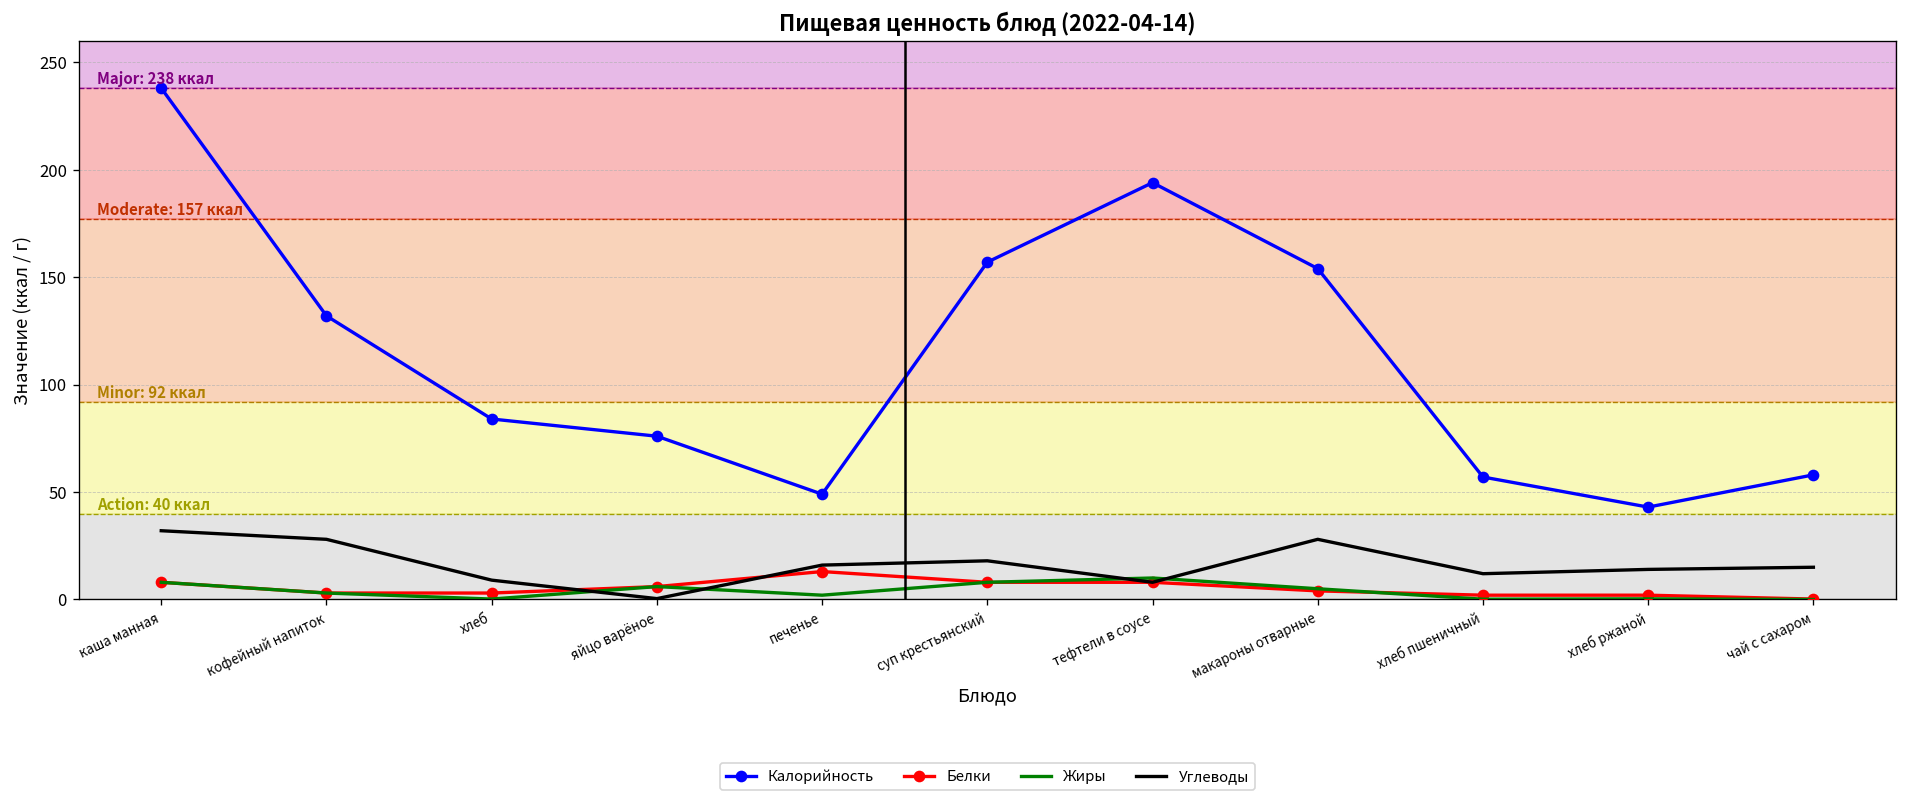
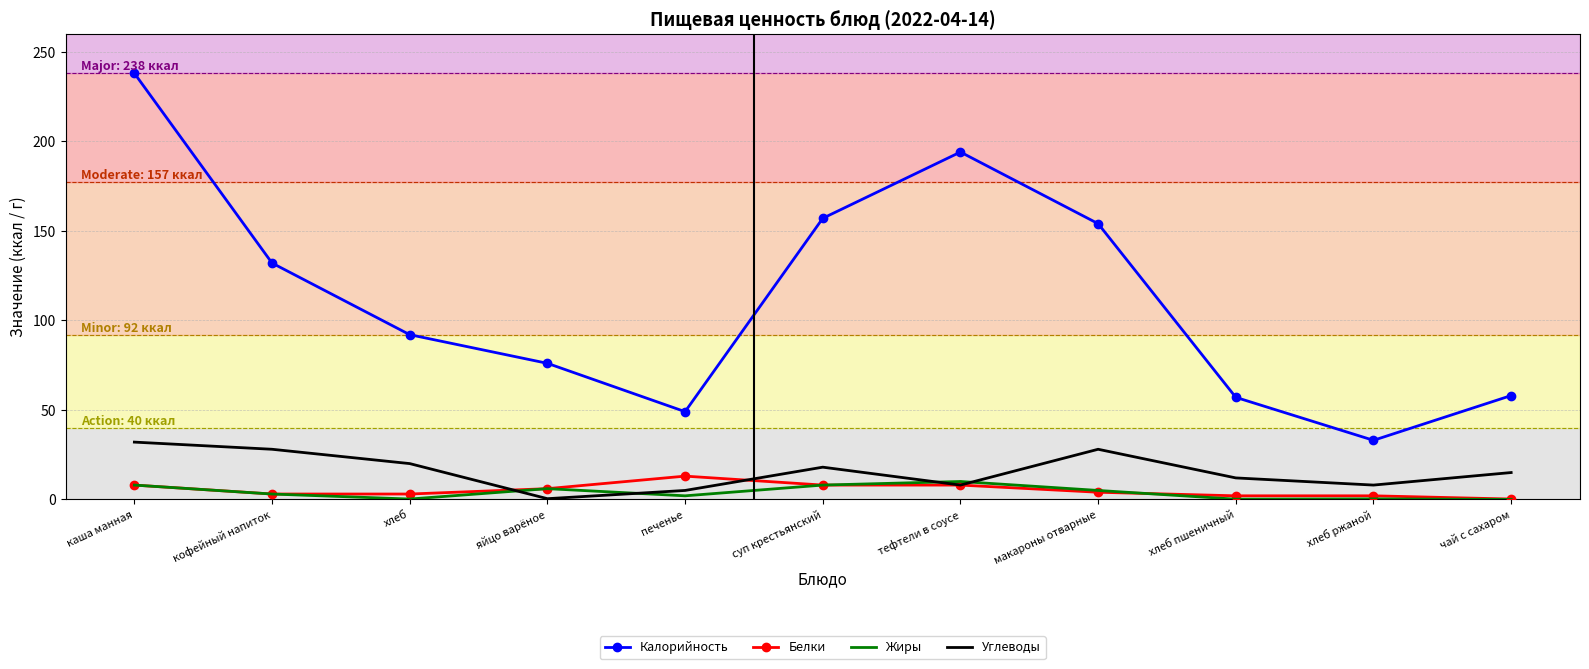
  {
    "Калорийность": {
      "кофейный напиток": 132,
-     "хлеб": 84,
+     "хлеб": 92,
      "яйцо варёное": 76,
      "печенье": 49,
      "суп крестьянский": 157,
      "тефтели в соусе": 194,
      "макароны отварные": 154,
      "хлеб пшеничный": 57,
-     "хлеб ржаной": 43,
+     "хлеб ржаной": 33,
      "чай с сахаром": 58
    },
    "Белки": {
      "хлеб": 3,
      "печенье": 13,
      "хлеб пшеничный": 2,
      "хлеб ржаной": 2
    },
    "Жиры": {
      "хлеб": 0,
      "печенье": 2,
      "тефтели в соусе": 10,
      "хлеб пшеничный": 0,
      "хлеб ржаной": 0
    },
    "Углеводы": {
      "кофейный напиток": 28,
-     "хлеб": 9,
+     "хлеб": 20,
      "яйцо варёное": 0,
-     "печенье": 16,
+     "печенье": 5,
      "суп крестьянский": 18,
      "макароны отварные": 28,
      "хлеб пшеничный": 12,
-     "хлеб ржаной": 14,
+     "хлеб ржаной": 8,
      "чай с сахаром": 15
    }
  }
